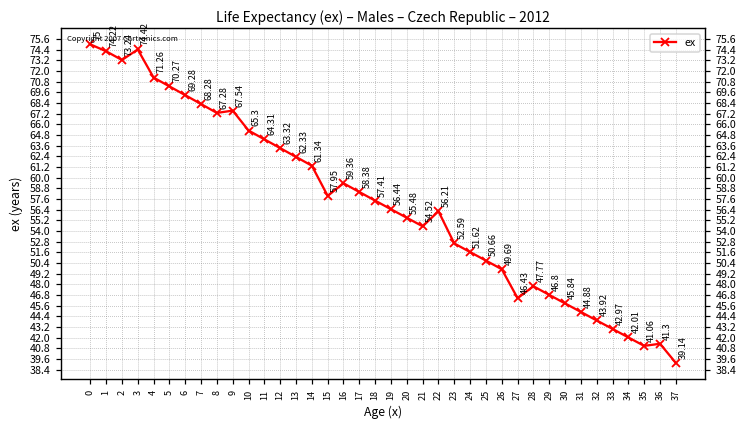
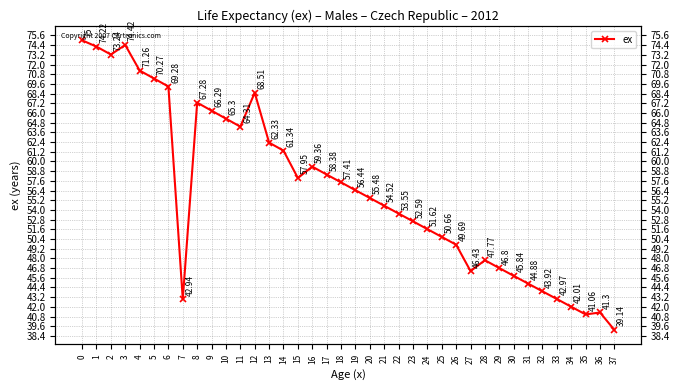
  {
    "4": 71.26,
    "5": 70.27,
    "6": 69.28,
-   "7": 68.28,
+   "7": 42.94,
    "8": 67.28,
-   "9": 67.54,
+   "9": 66.29,
    "10": 65.3,
    "11": 64.31,
-   "12": 63.32,
+   "12": 68.51,
    "13": 62.33,
    "14": 61.34,
    "15": 57.95,
    "16": 59.36,
    "17": 58.38,
    "18": 57.41,
    "19": 56.44,
    "20": 55.48,
    "21": 54.52,
-   "22": 56.21,
+   "22": 53.55,
    "23": 52.59,
    "24": 51.62,
    "25": 50.66,
    "26": 49.69,
    "27": 46.43,
    "28": 47.77,
    "29": 46.8,
    "30": 45.84,
    "31": 44.88,
    "32": 43.92,
    "33": 42.97,
    "34": 42.01,
    "35": 41.06,
    "36": 41.3,
    "37": 39.14
  }
